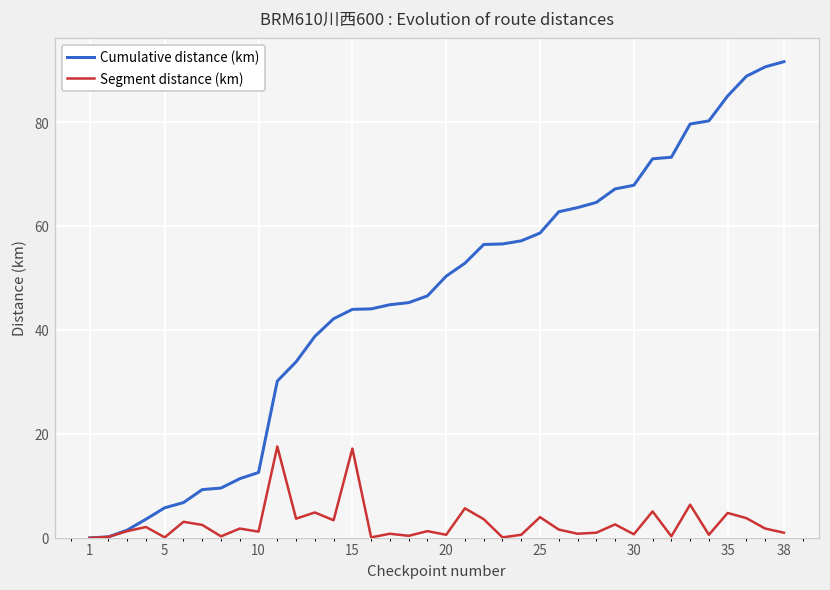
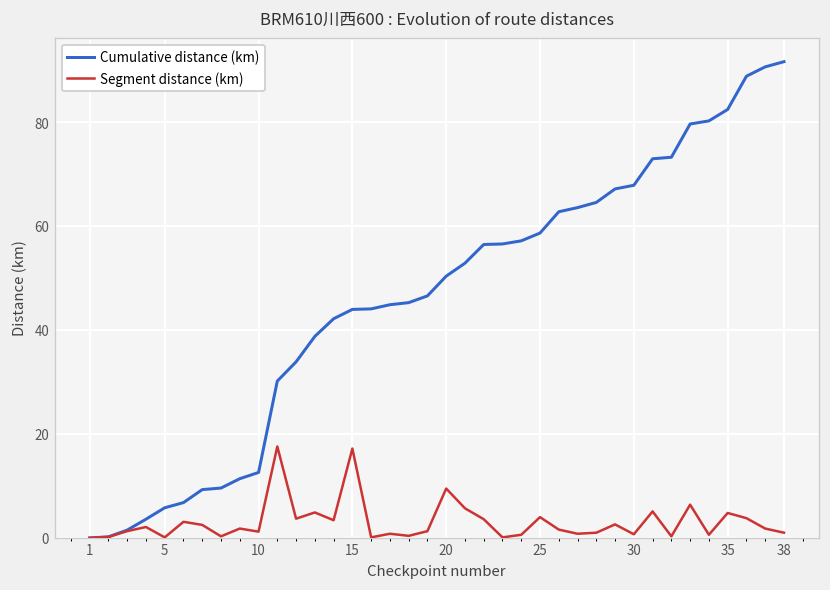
  {
    "Cumulative distance (km)": {
      "5": 6,
      "10": 13,
      "15": 44,
      "20": 50,
      "25": 59,
      "30": 68,
-     "35": 85,
+     "35": 83,
      "38": 92
    },
    "Segment distance (km)": {
      "5": 0,
      "10": 1,
      "15": 17,
-     "20": 1,
+     "20": 10,
      "25": 4,
      "30": 1,
      "35": 5,
      "38": 1
    }
  }
